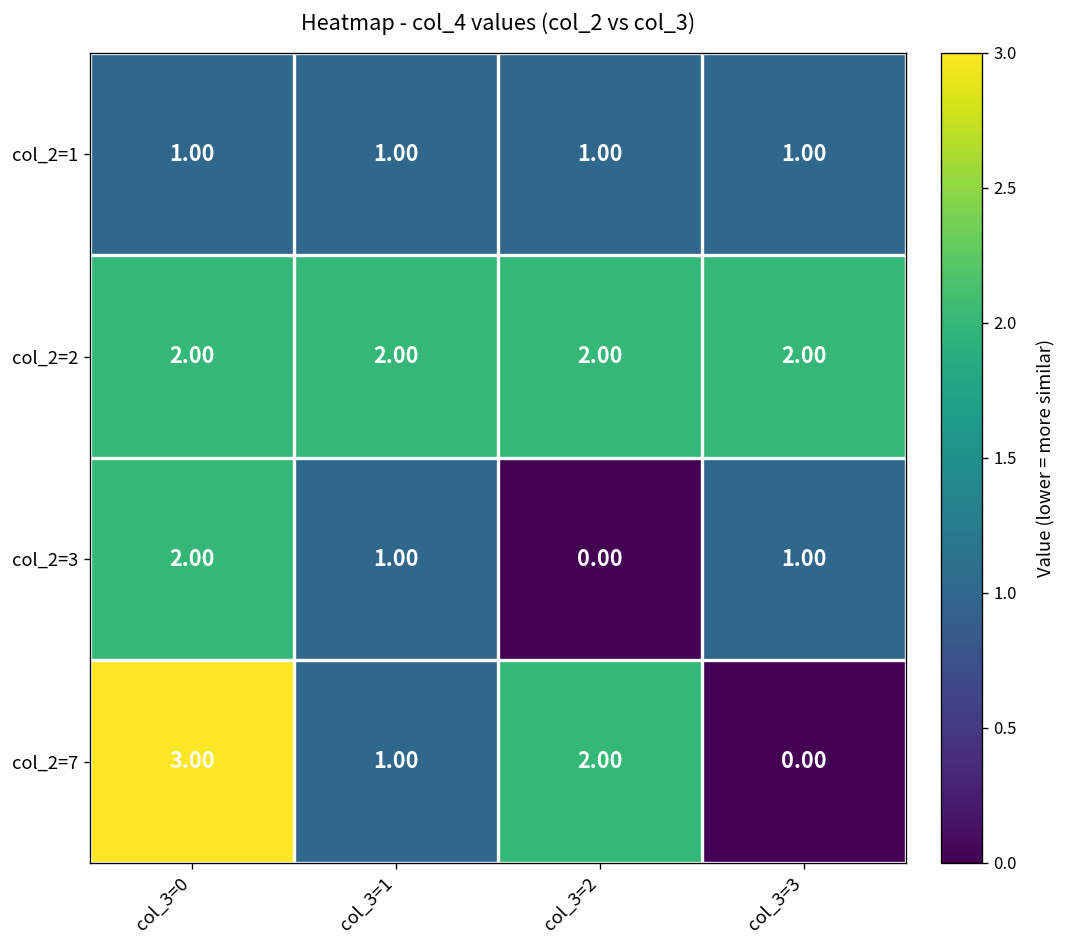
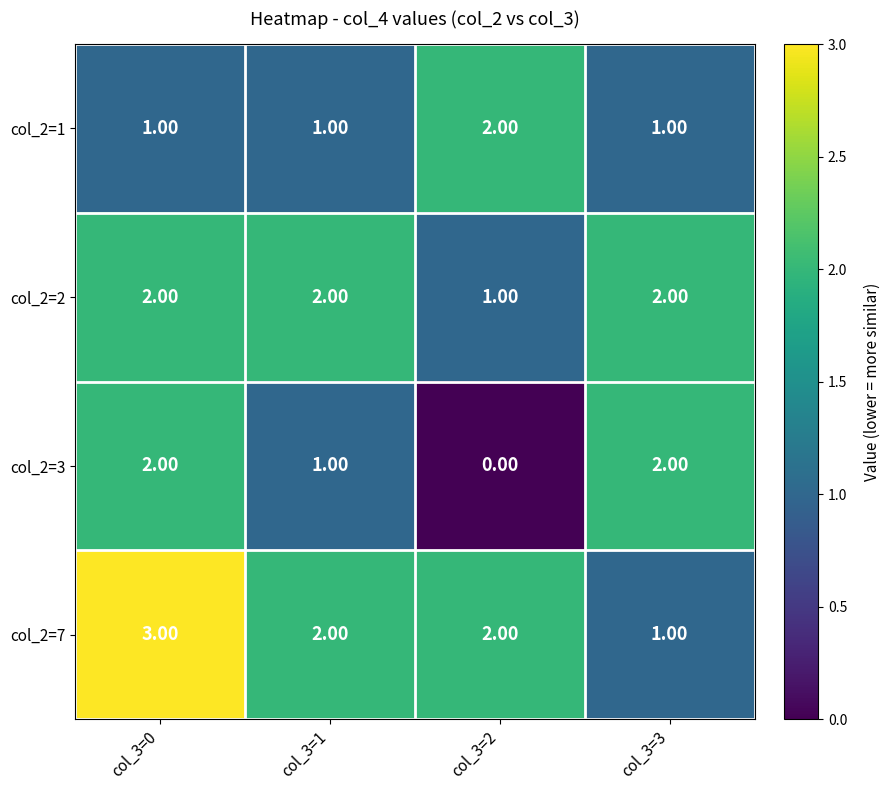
  {
    "col_2=1": {
      "col_3=0": 1.00,
      "col_3=1": 1.00,
-     "col_3=2": 1.00,
+     "col_3=2": 2.00,
      "col_3=3": 1.00
    },
    "col_2=2": {
      "col_3=0": 2.00,
      "col_3=1": 2.00,
-     "col_3=2": 2.00,
+     "col_3=2": 1.00,
      "col_3=3": 2.00
    },
    "col_2=3": {
      "col_3=0": 2.00,
      "col_3=1": 1.00,
      "col_3=2": 0.00,
-     "col_3=3": 1.00
+     "col_3=3": 2.00
    },
    "col_2=7": {
      "col_3=0": 3.00,
-     "col_3=1": 1.00,
+     "col_3=1": 2.00,
      "col_3=2": 2.00,
-     "col_3=3": 0.00
+     "col_3=3": 1.00
    }
  }
